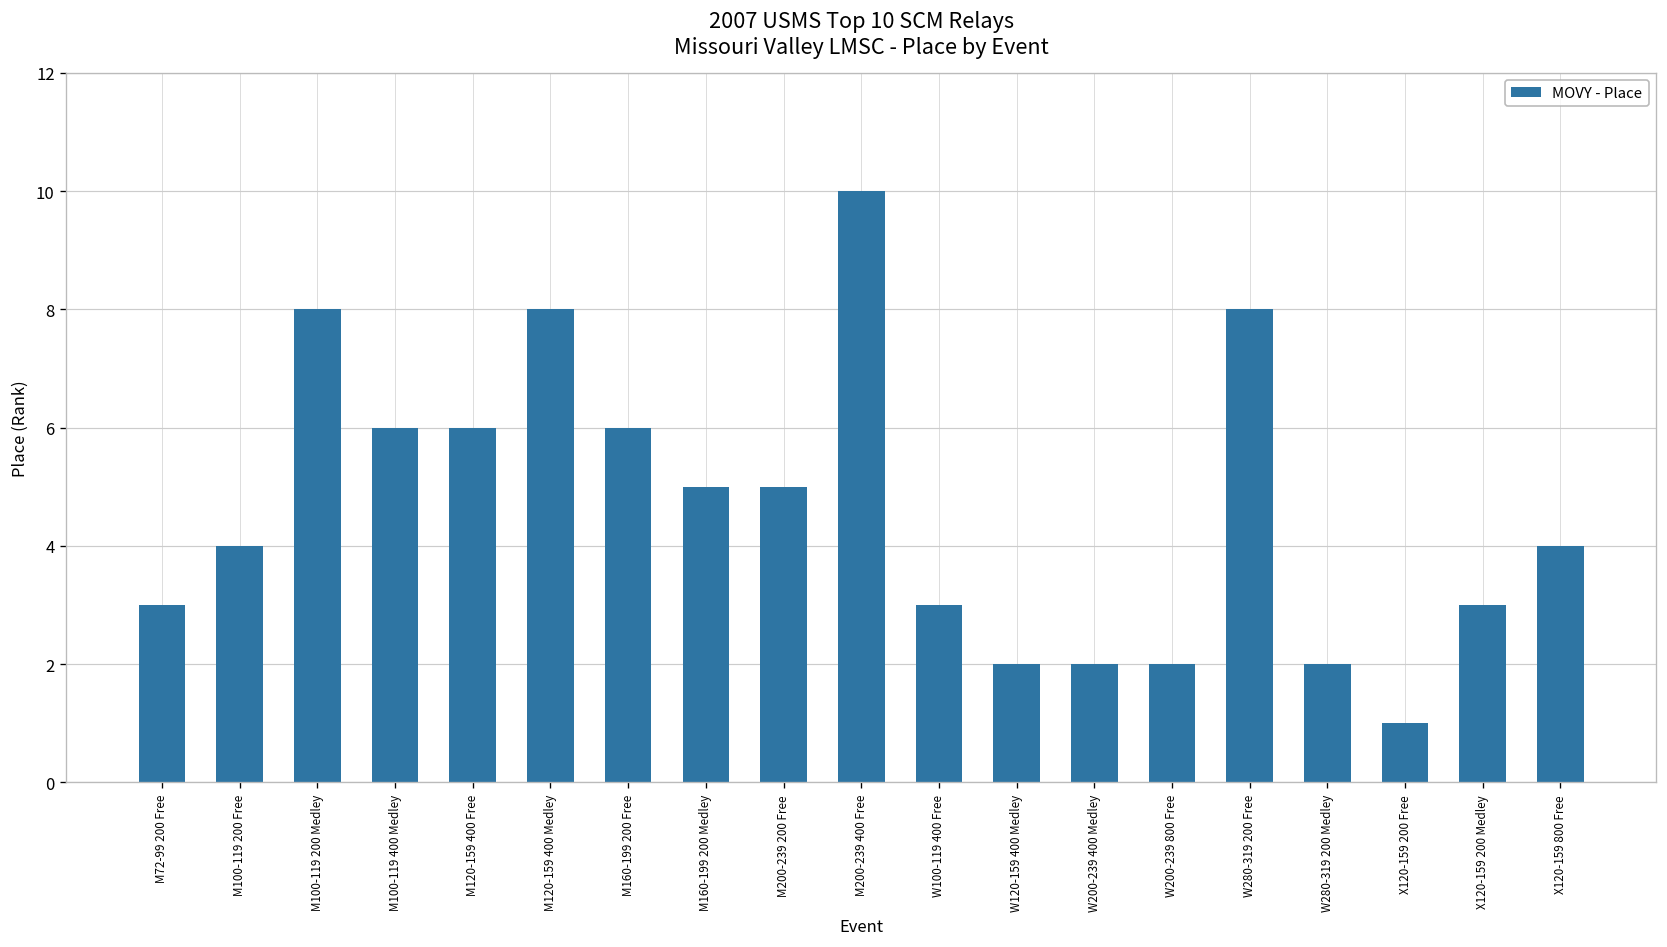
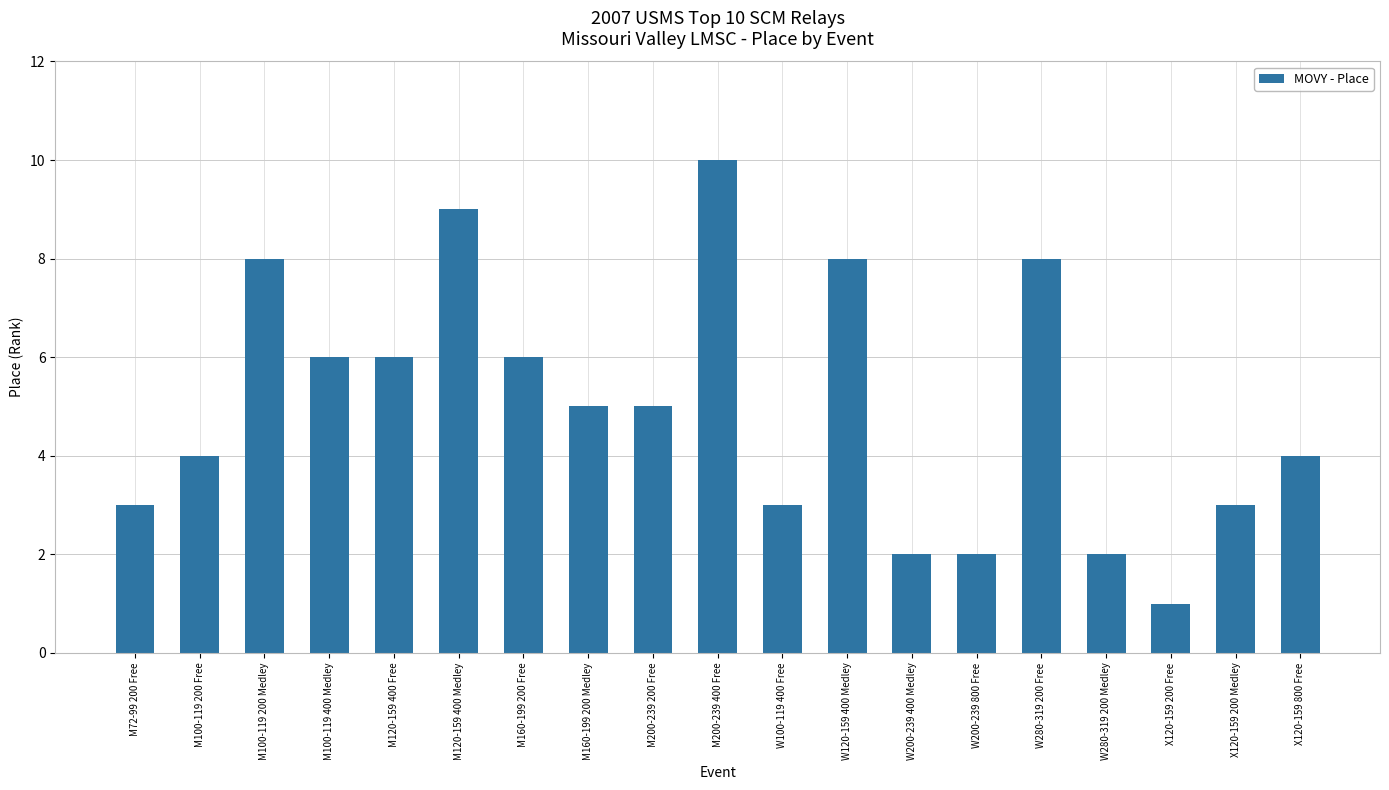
  {
    "M72-99 200 Free": 3,
    "M100-119 200 Free": 4,
    "M100-119 200 Medley": 8,
    "M100-119 400 Medley": 6,
    "M120-159 400 Free": 6,
-   "M120-159 400 Medley": 8,
+   "M120-159 400 Medley": 9,
    "M160-199 200 Free": 6,
    "M160-199 200 Medley": 5,
    "M200-239 200 Free": 5,
    "M200-239 400 Free": 10,
    "W100-119 400 Free": 3,
-   "W120-159 400 Medley": 2,
+   "W120-159 400 Medley": 8,
    "W200-239 400 Medley": 2,
    "W200-239 800 Free": 2,
    "W280-319 200 Free": 8,
    "W280-319 200 Medley": 2,
    "X120-159 200 Free": 1,
    "X120-159 200 Medley": 3,
    "X120-159 800 Free": 4
  }
